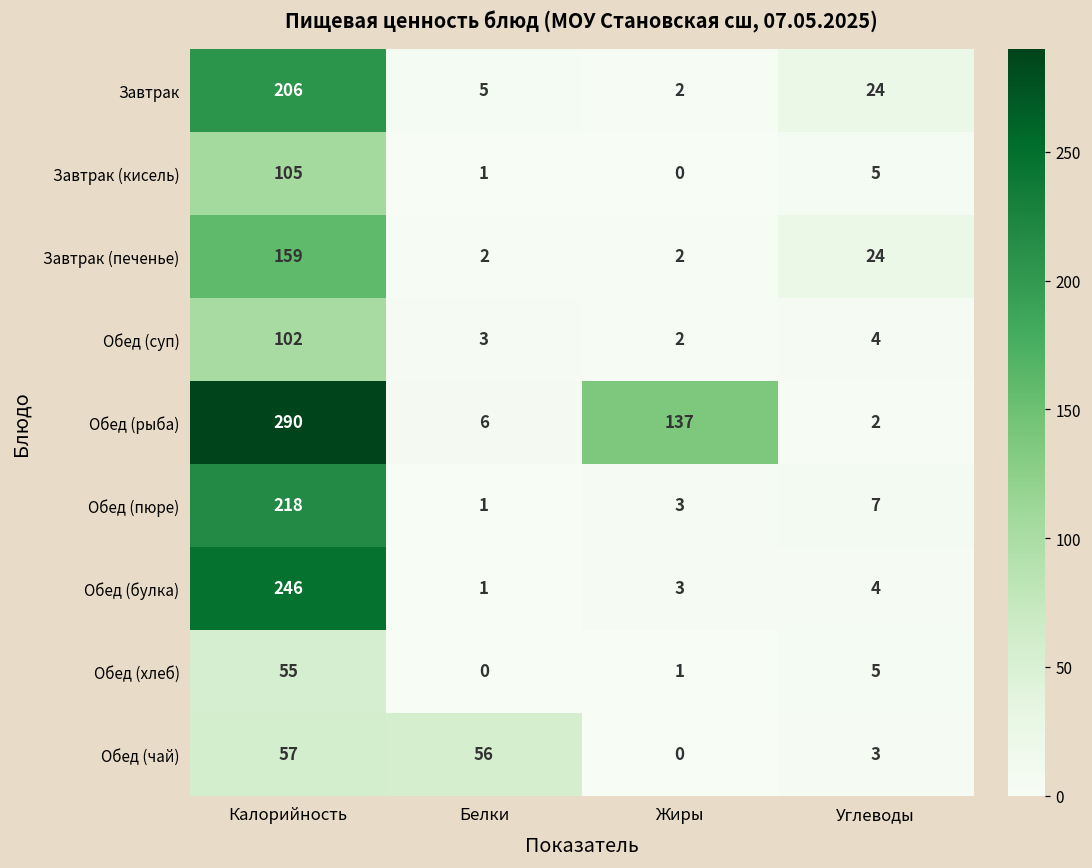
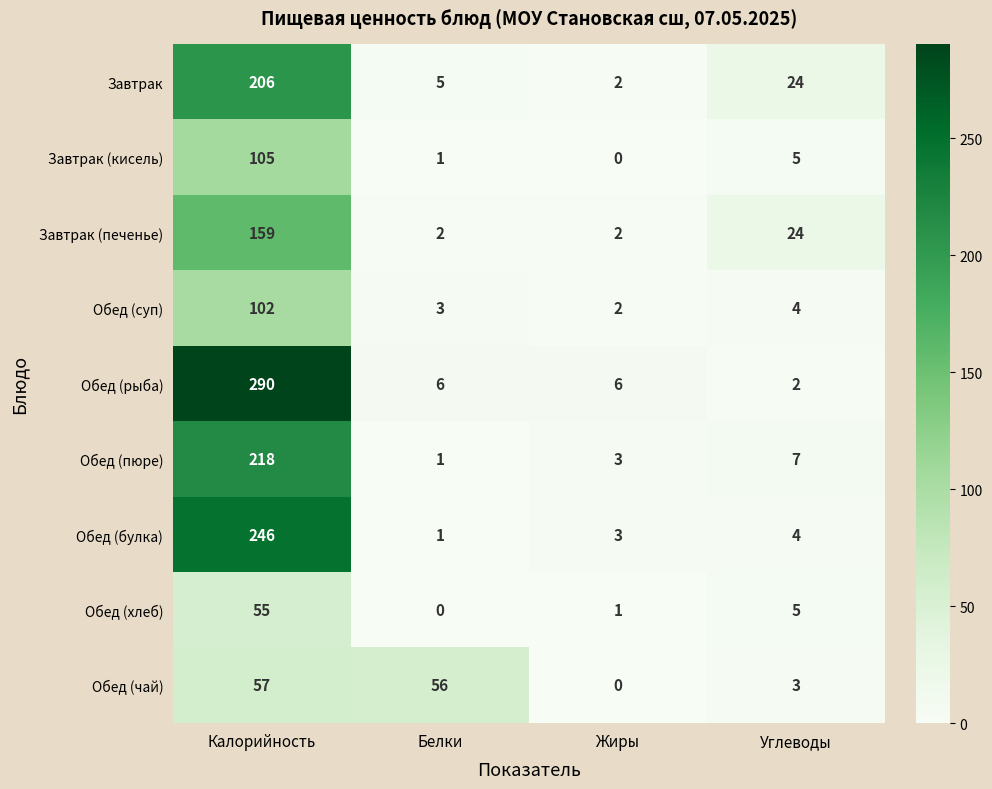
  {
    "Завтрак": {
      "Калорийность": 206,
      "Белки": 5,
      "Жиры": 2,
      "Углеводы": 24
    },
    "Завтрак (кисель)": {
      "Калорийность": 105,
      "Белки": 1,
      "Жиры": 0,
      "Углеводы": 5
    },
    "Завтрак (печенье)": {
      "Калорийность": 159,
      "Белки": 2,
      "Жиры": 2,
      "Углеводы": 24
    },
    "Обед (суп)": {
      "Калорийность": 102,
      "Белки": 3,
      "Жиры": 2,
      "Углеводы": 4
    },
    "Обед (рыба)": {
      "Калорийность": 290,
      "Белки": 6,
-     "Жиры": 137,
+     "Жиры": 6,
      "Углеводы": 2
    },
    "Обед (пюре)": {
      "Калорийность": 218,
      "Белки": 1,
      "Жиры": 3,
      "Углеводы": 7
    },
    "Обед (булка)": {
      "Калорийность": 246,
      "Белки": 1,
      "Жиры": 3,
      "Углеводы": 4
    },
    "Обед (хлеб)": {
      "Калорийность": 55,
      "Белки": 0,
      "Жиры": 1,
      "Углеводы": 5
    },
    "Обед (чай)": {
      "Калорийность": 57,
      "Белки": 56,
      "Жиры": 0,
      "Углеводы": 3
    }
  }
